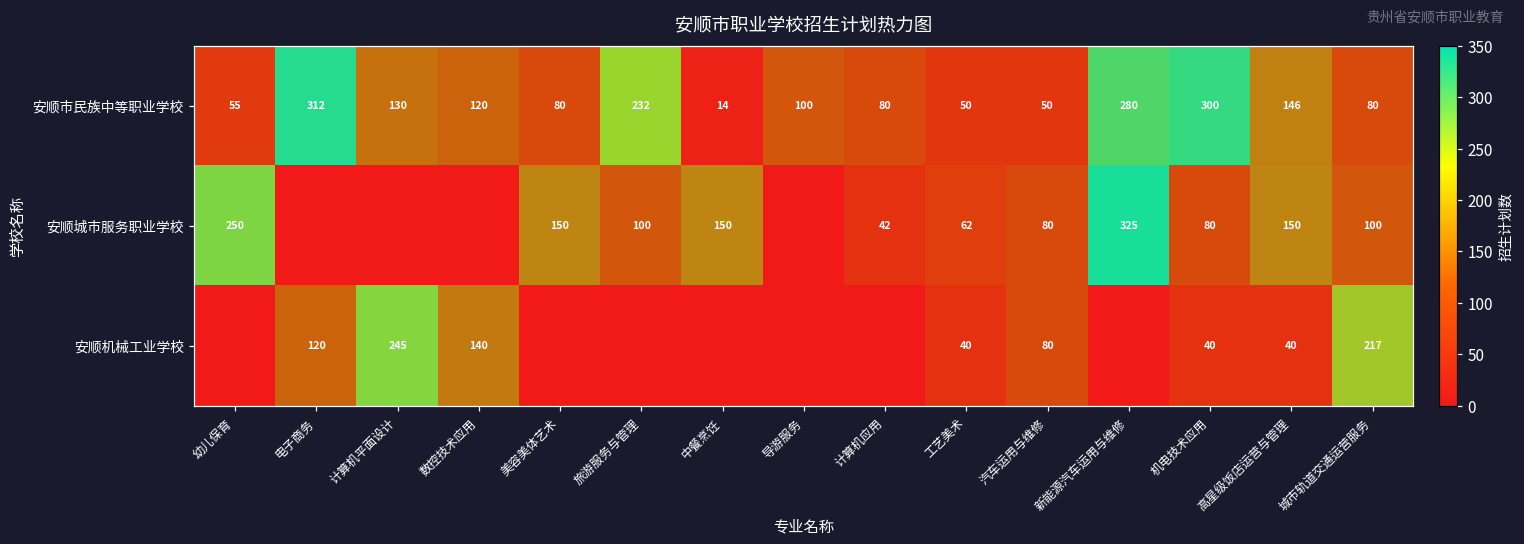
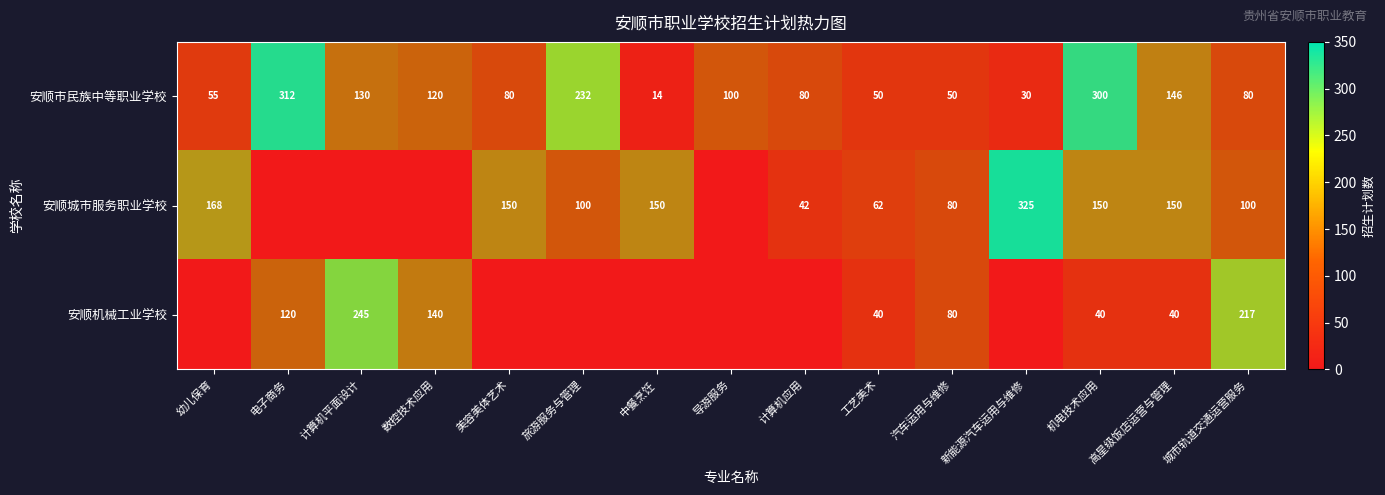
  {
    "安顺市民族中等职业学校": {
      "幼儿保育": 55,
      "电子商务": 312,
      "计算机平面设计": 130,
      "数控技术应用": 120,
      "美容美体艺术": 80,
      "旅游服务与管理": 232,
      "中餐烹饪": 14,
      "导游服务": 100,
      "计算机应用": 80,
      "工艺美术": 50,
      "汽车运用与维修": 50,
-     "新能源汽车运用与维修": 280,
+     "新能源汽车运用与维修": 30,
      "机电技术应用": 300,
      "高星级饭店运营与管理": 146,
      "城市轨道交通运营服务": 80
    },
    "安顺城市服务职业学校": {
-     "幼儿保育": 250,
+     "幼儿保育": 168,
      "美容美体艺术": 150,
      "旅游服务与管理": 100,
      "中餐烹饪": 150,
      "计算机应用": 42,
      "工艺美术": 62,
      "汽车运用与维修": 80,
      "新能源汽车运用与维修": 325,
-     "机电技术应用": 80,
+     "机电技术应用": 150,
      "高星级饭店运营与管理": 150,
      "城市轨道交通运营服务": 100
    },
    "安顺机械工业学校": {
      "电子商务": 120,
      "计算机平面设计": 245,
      "数控技术应用": 140,
      "工艺美术": 40,
      "汽车运用与维修": 80,
      "机电技术应用": 40,
      "高星级饭店运营与管理": 40,
      "城市轨道交通运营服务": 217
    }
  }
